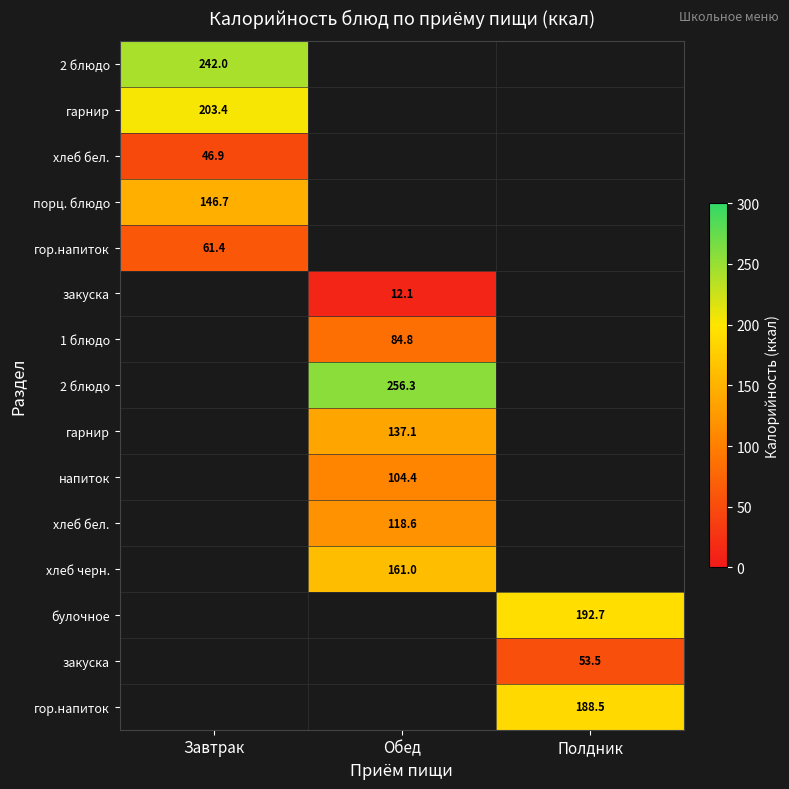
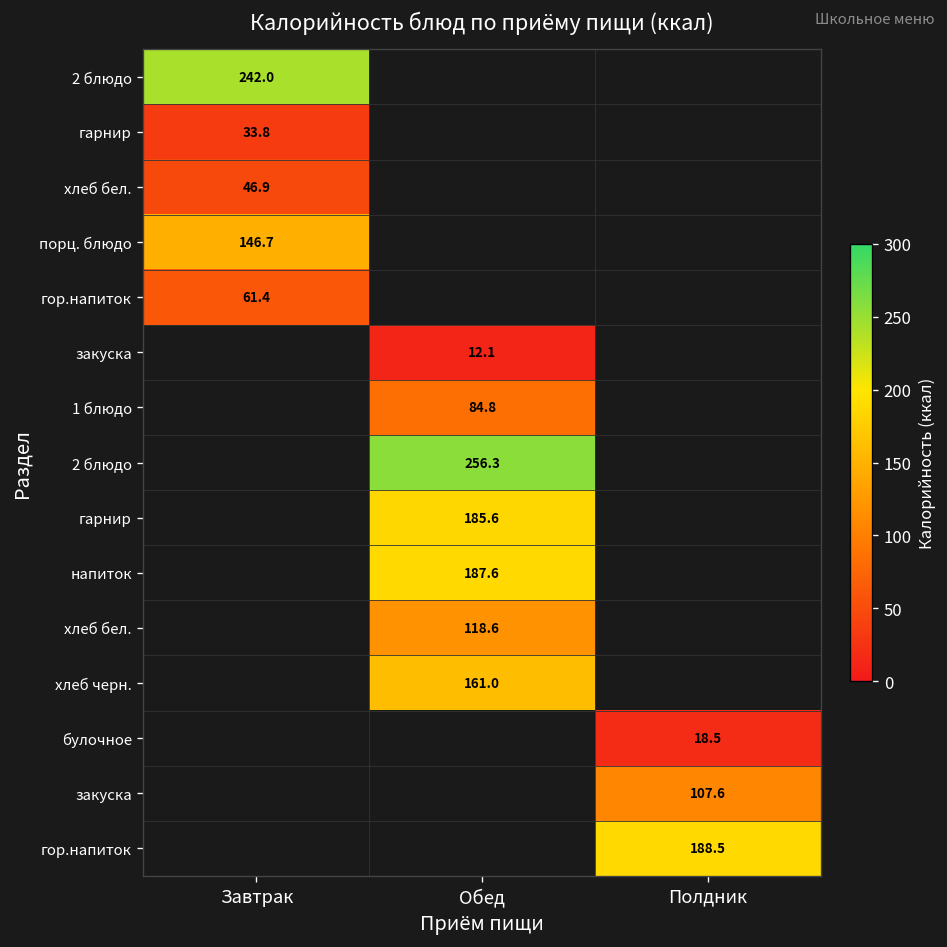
  {
    "2 блюдо": {
      "Завтрак": 242.0,
      "Обед": 256.3
    },
    "гарнир": {
-     "Завтрак": 203.4,
-     "Обед": 137.1
+     "Завтрак": 33.8,
+     "Обед": 185.6
    },
    "хлеб бел.": {
      "Завтрак": 46.9,
      "Обед": 118.6
    },
    "порц. блюдо": {
      "Завтрак": 146.7
    },
    "гор.напиток": {
      "Завтрак": 61.4,
      "Полдник": 188.5
    },
    "закуска": {
      "Обед": 12.1,
-     "Полдник": 53.5
+     "Полдник": 107.6
    },
    "1 блюдо": {
      "Обед": 84.8
    },
    "напиток": {
-     "Обед": 104.4
+     "Обед": 187.6
    },
    "хлеб черн.": {
      "Обед": 161.0
    },
    "булочное": {
-     "Полдник": 192.7
+     "Полдник": 18.5
    }
  }
